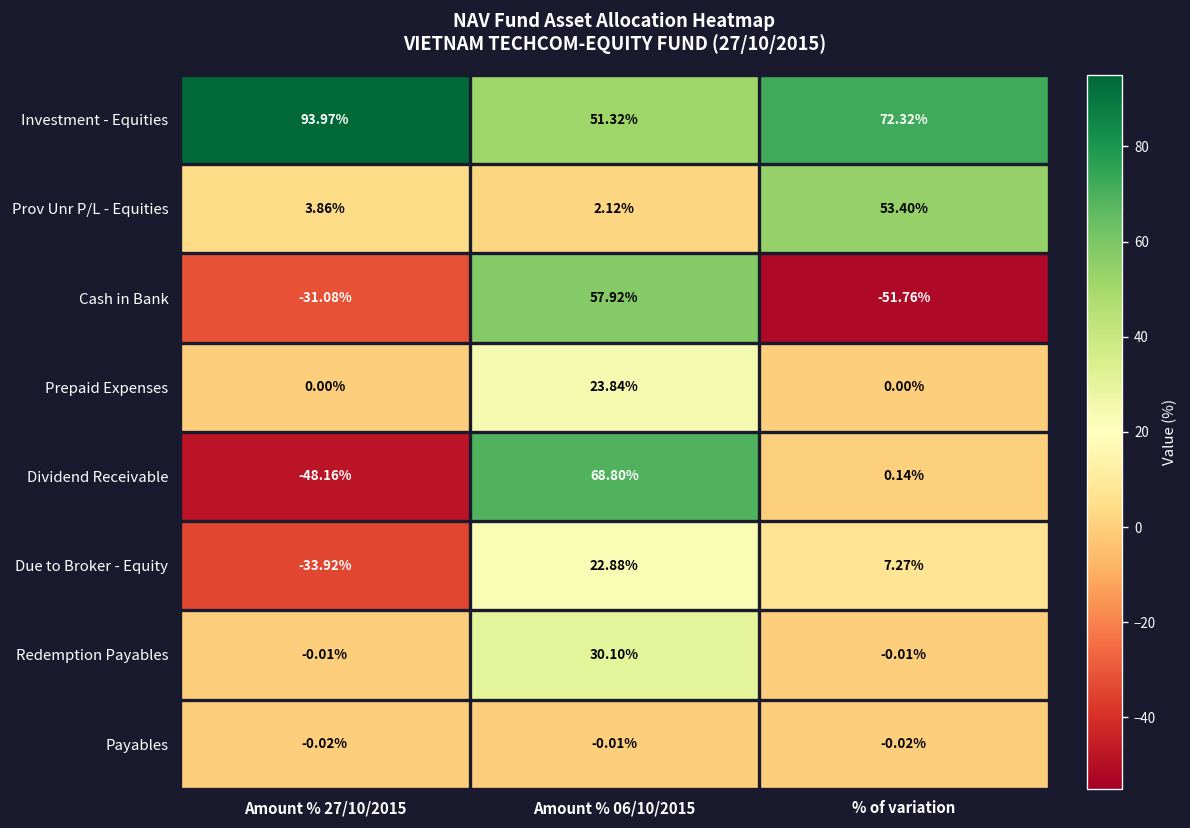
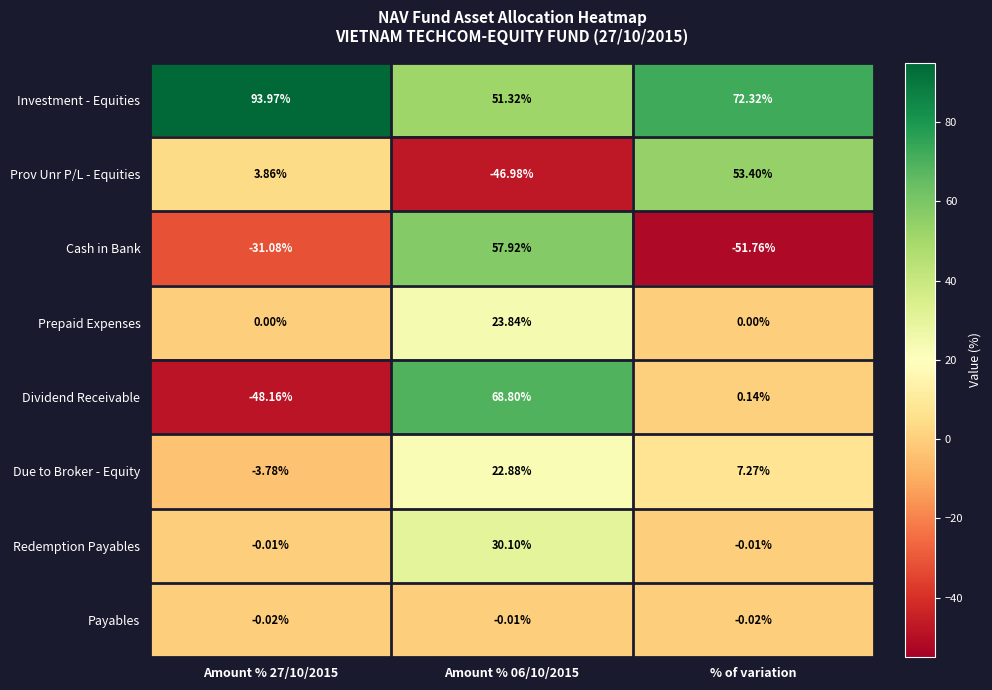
  {
    "Investment - Equities": {
      "Amount % 27/10/2015": "93.97%",
      "Amount % 06/10/2015": "51.32%",
      "% of variation": "72.32%"
    },
    "Prov Unr P/L - Equities": {
      "Amount % 27/10/2015": "3.86%",
-     "Amount % 06/10/2015": "2.12%",
+     "Amount % 06/10/2015": "-46.98%",
      "% of variation": "53.40%"
    },
    "Cash in Bank": {
      "Amount % 27/10/2015": "-31.08%",
      "Amount % 06/10/2015": "57.92%",
      "% of variation": "-51.76%"
    },
    "Prepaid Expenses": {
      "Amount % 27/10/2015": "0.00%",
      "Amount % 06/10/2015": "23.84%",
      "% of variation": "0.00%"
    },
    "Dividend Receivable": {
      "Amount % 27/10/2015": "-48.16%",
      "Amount % 06/10/2015": "68.80%",
      "% of variation": "0.14%"
    },
    "Due to Broker - Equity": {
-     "Amount % 27/10/2015": "-33.92%",
+     "Amount % 27/10/2015": "-3.78%",
      "Amount % 06/10/2015": "22.88%",
      "% of variation": "7.27%"
    },
    "Redemption Payables": {
      "Amount % 27/10/2015": "-0.01%",
      "Amount % 06/10/2015": "30.10%",
      "% of variation": "-0.01%"
    },
    "Payables": {
      "Amount % 27/10/2015": "-0.02%",
      "Amount % 06/10/2015": "-0.01%",
      "% of variation": "-0.02%"
    }
  }
